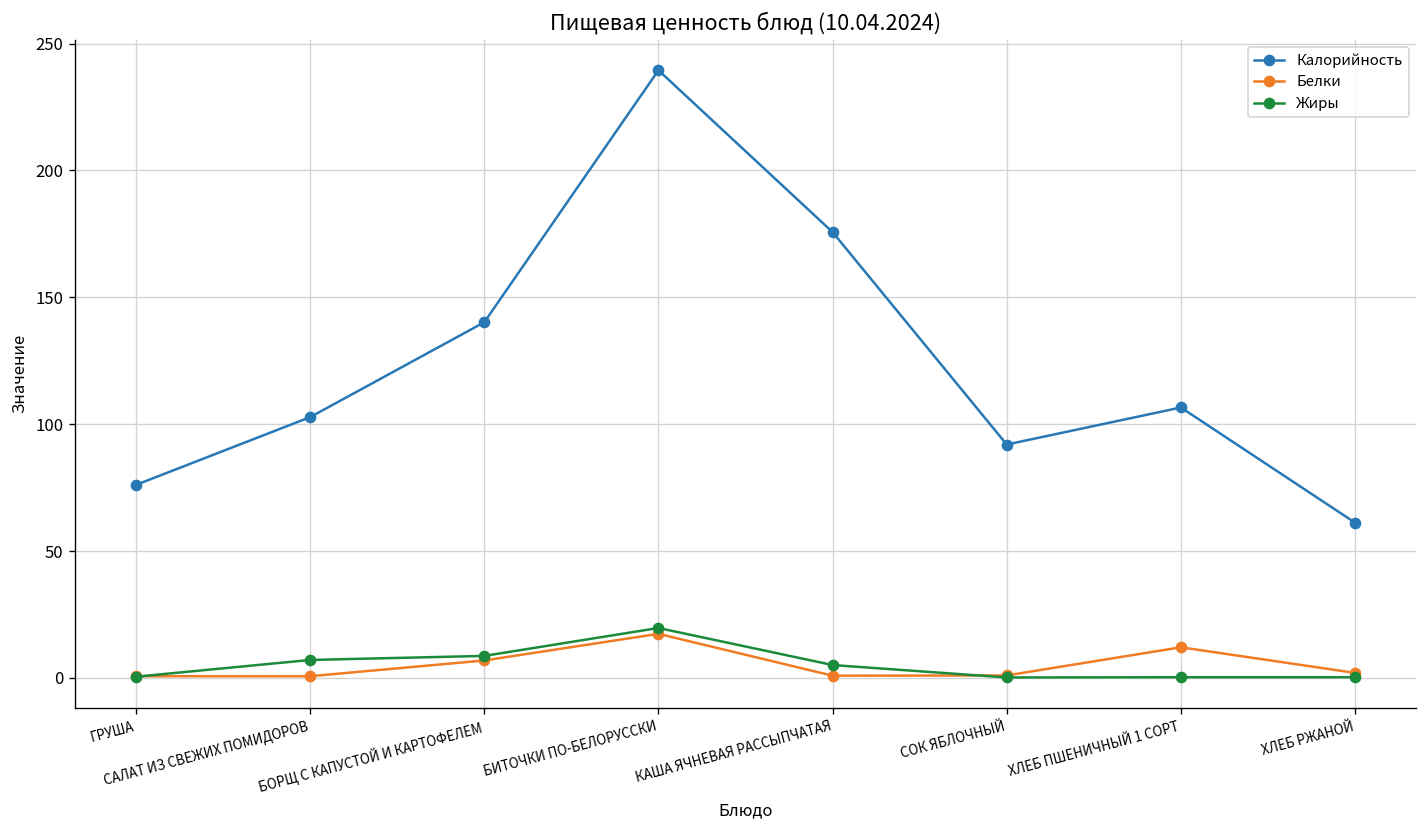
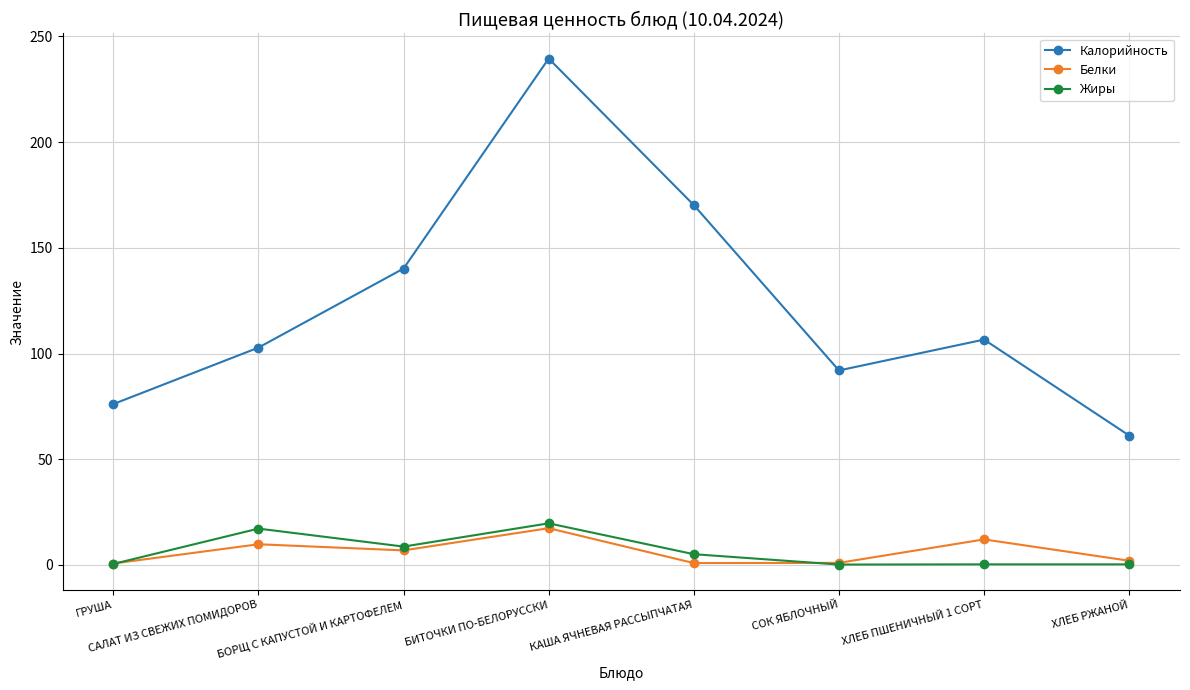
  {
    "Калорийность": {
      "ГРУША": 76,
      "САЛАТ ИЗ СВЕЖИХ ПОМИДОРОВ": 103,
      "БОРЩ С КАПУСТОЙ И КАРТОФЕЛЕМ": 140,
      "БИТОЧКИ ПО-БЕЛОРУССКИ": 240,
-     "КАША ЯЧНЕВАЯ РАССЫПЧАТАЯ": 176,
+     "КАША ЯЧНЕВАЯ РАССЫПЧАТАЯ": 170,
      "СОК ЯБЛОЧНЫЙ": 92,
      "ХЛЕБ ПШЕНИЧНЫЙ 1 СОРТ": 107,
      "ХЛЕБ РЖАНОЙ": 61
    },
    "Белки": {
-     "САЛАТ ИЗ СВЕЖИХ ПОМИДОРОВ": 1,
+     "САЛАТ ИЗ СВЕЖИХ ПОМИДОРОВ": 10,
      "БОРЩ С КАПУСТОЙ И КАРТОФЕЛЕМ": 7,
      "БИТОЧКИ ПО-БЕЛОРУССКИ": 17,
      "КАША ЯЧНЕВАЯ РАССЫПЧАТАЯ": 1,
      "ХЛЕБ ПШЕНИЧНЫЙ 1 СОРТ": 12,
      "ХЛЕБ РЖАНОЙ": 2
    },
    "Жиры": {
-     "САЛАТ ИЗ СВЕЖИХ ПОМИДОРОВ": 7,
+     "САЛАТ ИЗ СВЕЖИХ ПОМИДОРОВ": 17,
      "БОРЩ С КАПУСТОЙ И КАРТОФЕЛЕМ": 9,
      "БИТОЧКИ ПО-БЕЛОРУССКИ": 20,
      "КАША ЯЧНЕВАЯ РАССЫПЧАТАЯ": 5,
      "ХЛЕБ ПШЕНИЧНЫЙ 1 СОРТ": 0,
      "ХЛЕБ РЖАНОЙ": 0
    }
  }
